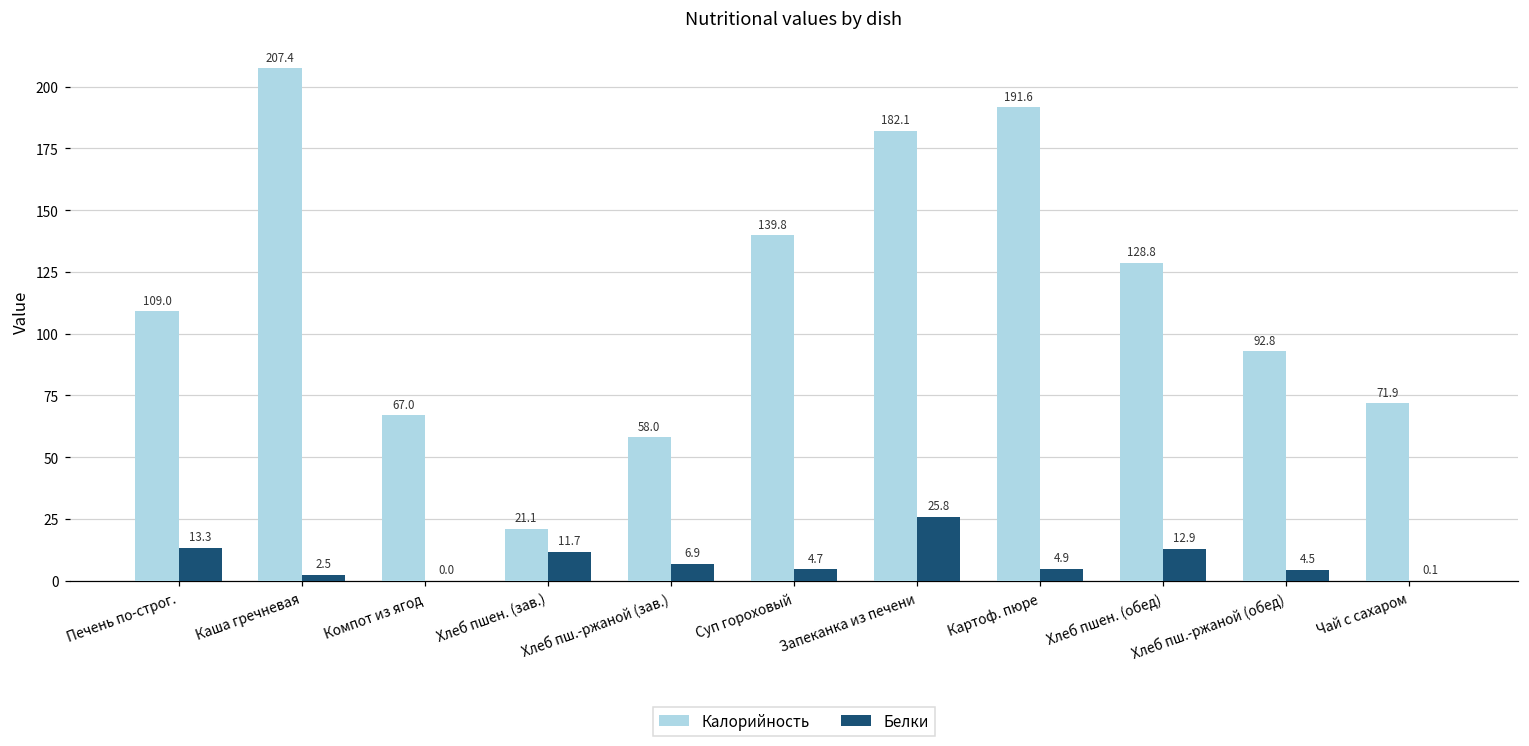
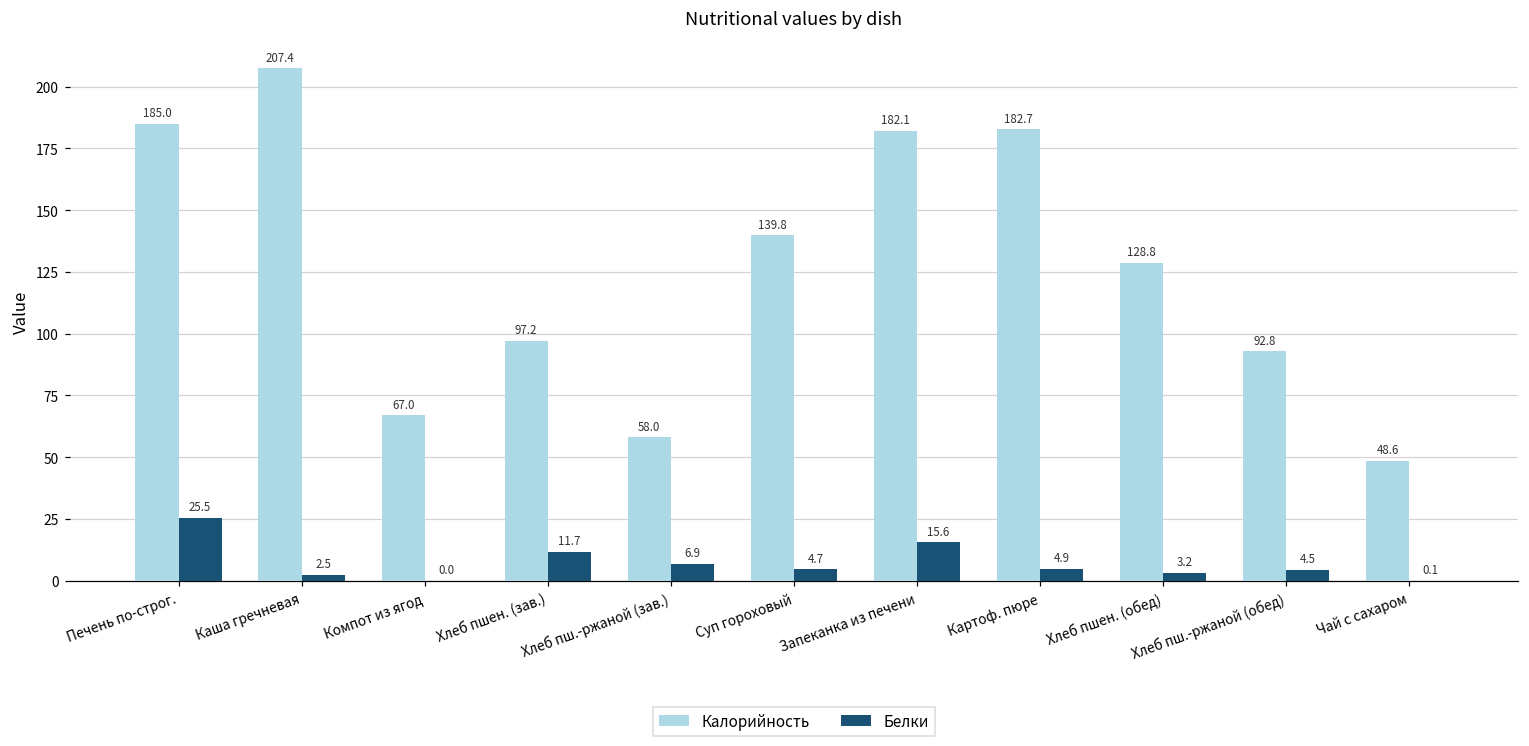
  {
    "Калорийность": {
-     "Печень по-строг.": 109.0,
+     "Печень по-строг.": 185.0,
      "Каша гречневая": 207.4,
      "Компот из ягод": 67.0,
-     "Хлеб пшен. (зав.)": 21.1,
+     "Хлеб пшен. (зав.)": 97.2,
      "Хлеб пш.-ржаной (зав.)": 58.0,
      "Суп гороховый": 139.8,
      "Запеканка из печени": 182.1,
-     "Картоф. пюре": 191.6,
+     "Картоф. пюре": 182.7,
      "Хлеб пшен. (обед)": 128.8,
      "Хлеб пш.-ржаной (обед)": 92.8,
-     "Чай с сахаром": 71.9
+     "Чай с сахаром": 48.6
    },
    "Белки": {
-     "Печень по-строг.": 13.3,
+     "Печень по-строг.": 25.5,
      "Каша гречневая": 2.5,
      "Компот из ягод": 0.0,
      "Хлеб пшен. (зав.)": 11.7,
      "Хлеб пш.-ржаной (зав.)": 6.9,
      "Суп гороховый": 4.7,
-     "Запеканка из печени": 25.8,
+     "Запеканка из печени": 15.6,
      "Картоф. пюре": 4.9,
-     "Хлеб пшен. (обед)": 12.9,
+     "Хлеб пшен. (обед)": 3.2,
      "Хлеб пш.-ржаной (обед)": 4.5,
      "Чай с сахаром": 0.1
    }
  }
